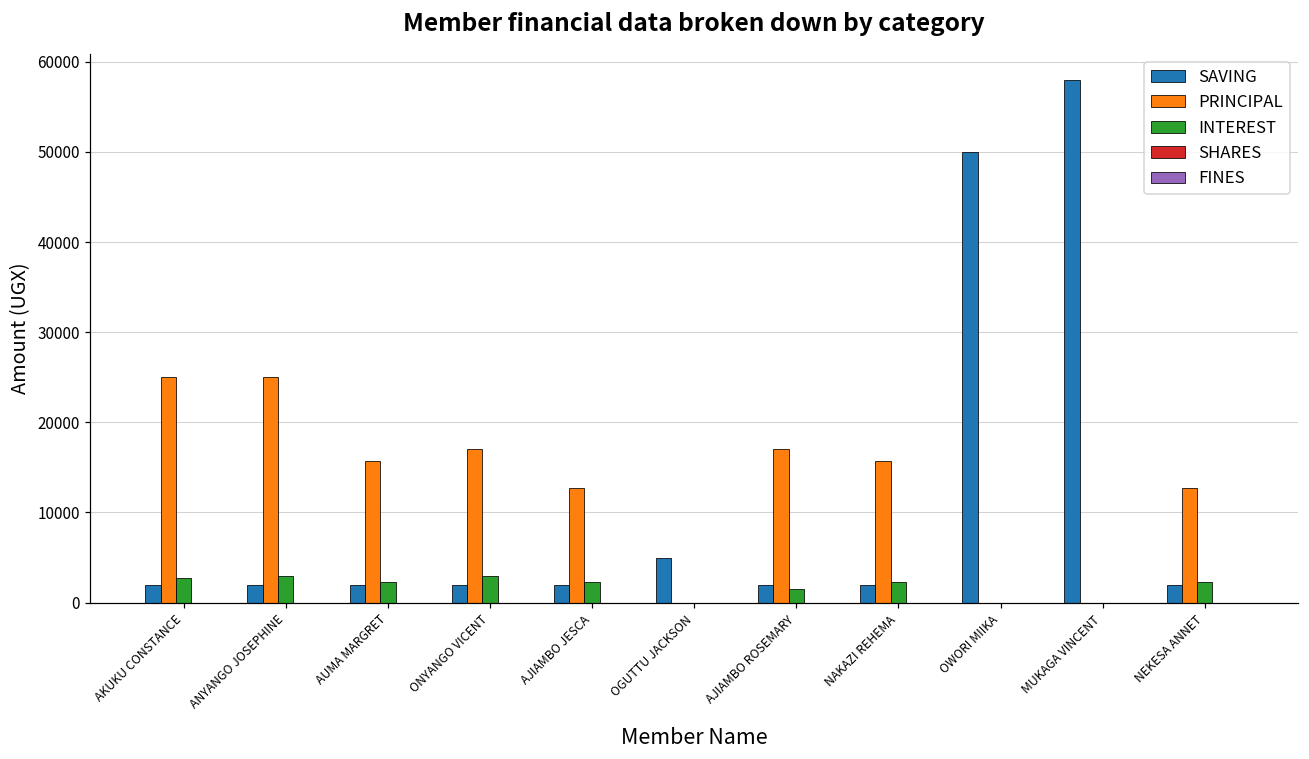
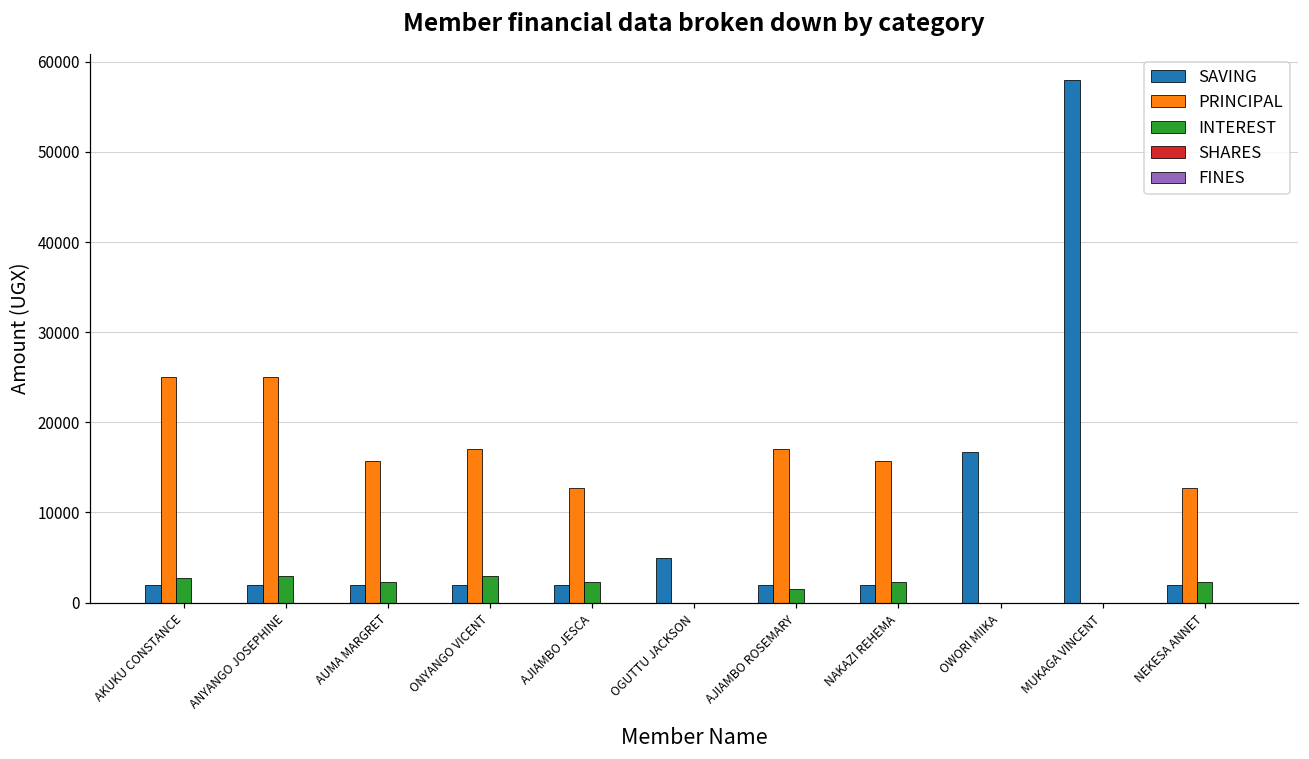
  {
    "SAVING": {
      "AKUKU CONSTANCE": 2000,
      "ANYANGO JOSEPHINE": 2000,
      "AUMA MARGRET": 2000,
      "ONYANGO VICENT": 2000,
      "AJIAMBO JESCA": 2000,
      "OGUTTU JACKSON": 5000,
      "AJIAMBO ROSEMARY": 2000,
      "NAKAZI REHEMA": 2000,
-     "OWORI MIIKA": 50000,
+     "OWORI MIIKA": 17000,
      "MUKAGA VINCENT": 58000,
      "NEKESA ANNET": 2000
    },
    "PRINCIPAL": {
      "AKUKU CONSTANCE": 25000,
      "ANYANGO JOSEPHINE": 25000,
      "AUMA MARGRET": 16000,
      "ONYANGO VICENT": 17000,
      "AJIAMBO JESCA": 13000,
      "OGUTTU JACKSON": 0,
      "AJIAMBO ROSEMARY": 17000,
      "NAKAZI REHEMA": 16000,
      "OWORI MIIKA": 0,
      "MUKAGA VINCENT": 0,
      "NEKESA ANNET": 13000
    },
    "INTEREST": {
      "AKUKU CONSTANCE": 3000,
      "ANYANGO JOSEPHINE": 3000,
      "AUMA MARGRET": 2000,
      "ONYANGO VICENT": 3000,
      "AJIAMBO JESCA": 2000,
      "OGUTTU JACKSON": 0,
      "AJIAMBO ROSEMARY": 1000,
      "NAKAZI REHEMA": 2000,
      "OWORI MIIKA": 0,
      "MUKAGA VINCENT": 0,
      "NEKESA ANNET": 2000
    },
    "SHARES": {
      "AKUKU CONSTANCE": 0,
      "ANYANGO JOSEPHINE": 0,
      "AUMA MARGRET": 0,
      "ONYANGO VICENT": 0,
      "AJIAMBO JESCA": 0,
      "OGUTTU JACKSON": 0,
      "AJIAMBO ROSEMARY": 0,
      "NAKAZI REHEMA": 0,
      "OWORI MIIKA": 0,
      "MUKAGA VINCENT": 0,
      "NEKESA ANNET": 0
    },
    "FINES": {
      "AKUKU CONSTANCE": 0,
      "ANYANGO JOSEPHINE": 0,
      "AUMA MARGRET": 0,
      "ONYANGO VICENT": 0,
      "AJIAMBO JESCA": 0,
      "OGUTTU JACKSON": 0,
      "AJIAMBO ROSEMARY": 0,
      "NAKAZI REHEMA": 0,
      "OWORI MIIKA": 0,
      "MUKAGA VINCENT": 0,
      "NEKESA ANNET": 0
    }
  }
